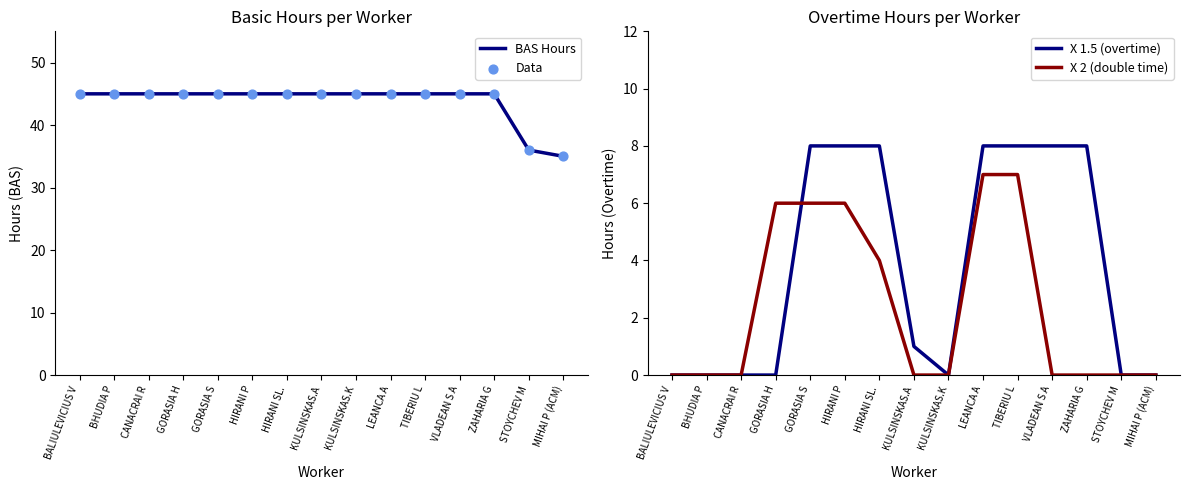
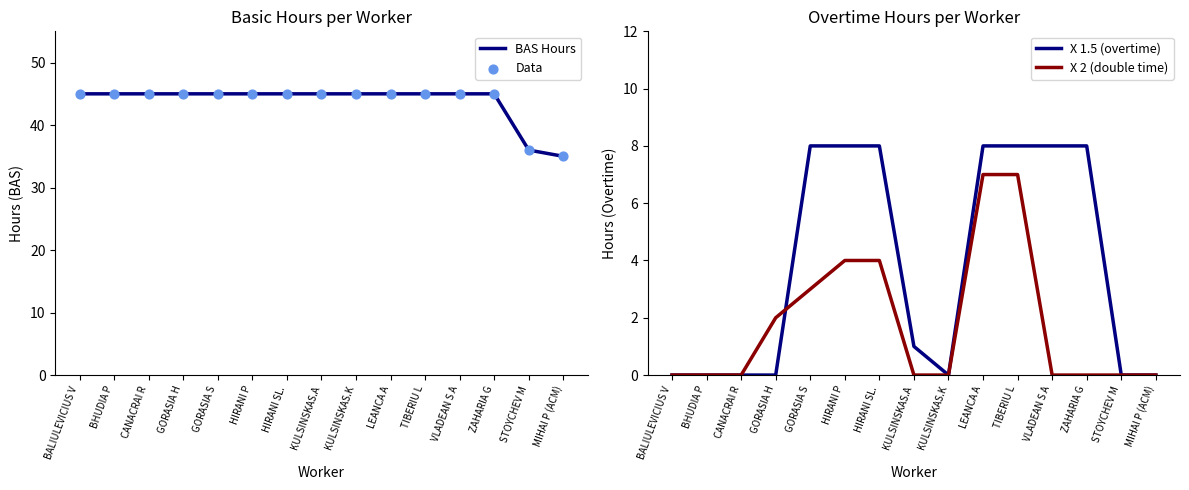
  {
    "Basic Hours per Worker": {
      "BALIULEVICIUS V": 45,
      "BHUDIA P": 45,
      "CANACRAI R": 45,
      "GORASIA H": 45,
      "GORASIA S": 45,
      "HIRANI P": 45,
      "HIRANI SL.": 45,
      "KULSINSKAS.A": 45,
      "KULSINSKAS.K": 45,
      "LEANCA A": 45,
      "TIBERIU L": 45,
      "VLADEAN S A": 45,
      "ZAHARIA G": 45,
      "STOYCHEV M": 36,
      "MIHAI P (ACM)": 35
    },
    "Overtime Hours per Worker": {
      "X 1.5 (overtime)": {
        "GORASIA H": 0,
        "GORASIA S": 8,
        "HIRANI P": 8,
        "HIRANI SL.": 8,
        "KULSINSKAS.A": 1,
        "LEANCA A": 8,
        "TIBERIU L": 8,
        "VLADEAN S A": 8,
        "ZAHARIA G": 8
      },
      "X 2 (double time)": {
-       "GORASIA H": 6,
-       "GORASIA S": 6,
-       "HIRANI P": 6,
+       "GORASIA H": 2,
+       "GORASIA S": 3,
+       "HIRANI P": 4,
        "HIRANI SL.": 4,
        "KULSINSKAS.A": 0,
        "LEANCA A": 7,
        "TIBERIU L": 7,
        "VLADEAN S A": 0,
        "ZAHARIA G": 0
      }
    }
  }
